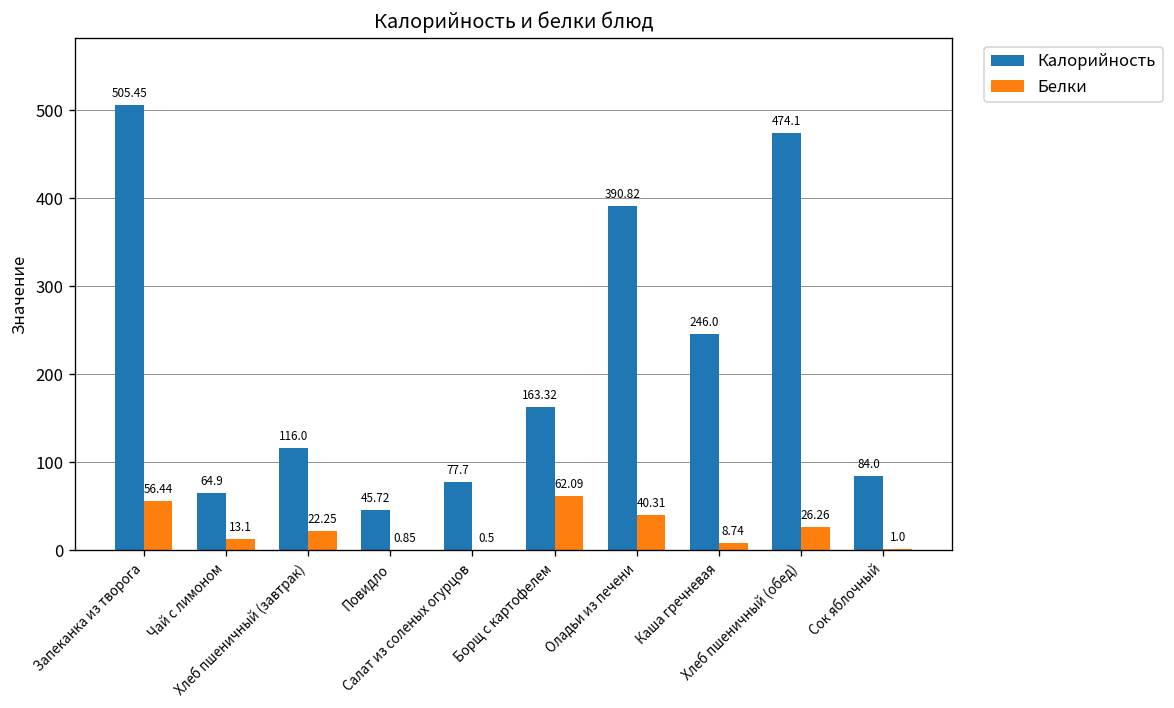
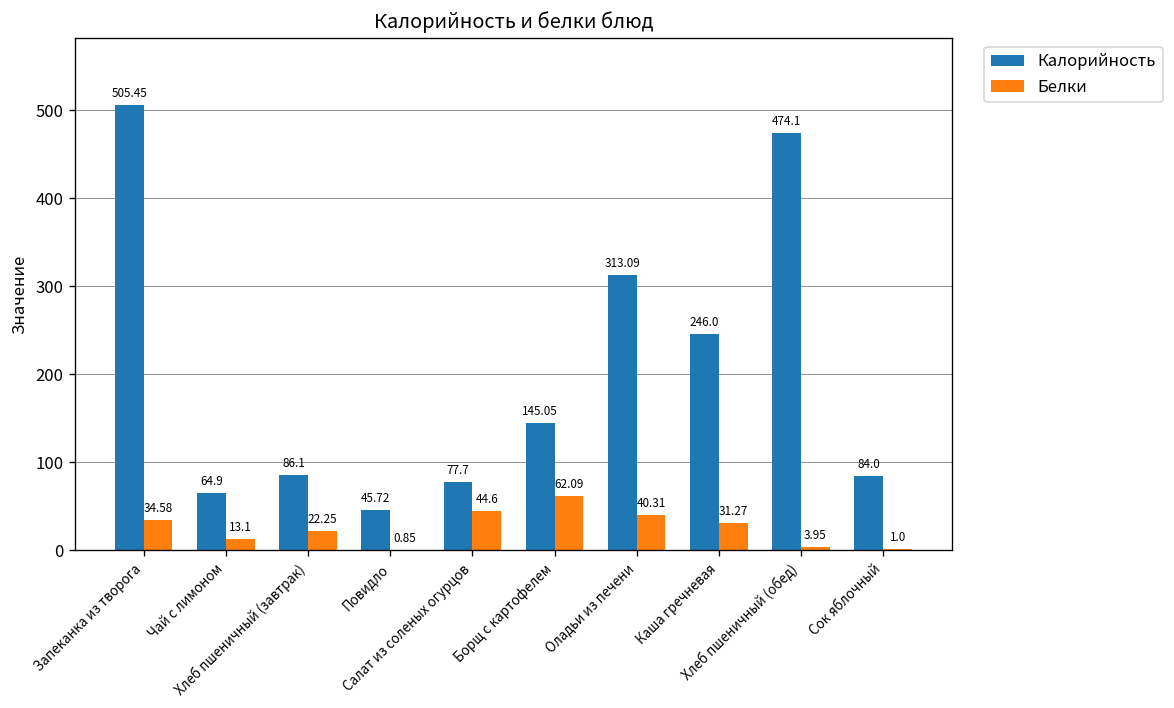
  {
    "Калорийность": {
      "Запеканка из творога": 505.45,
      "Чай с лимоном": 64.9,
-     "Хлеб пшеничный (завтрак)": 116.0,
+     "Хлеб пшеничный (завтрак)": 86.1,
      "Повидло": 45.72,
      "Салат из соленых огурцов": 77.7,
-     "Борщ с картофелем": 163.32,
-     "Оладьи из печени": 390.82,
+     "Борщ с картофелем": 145.05,
+     "Оладьи из печени": 313.09,
      "Каша гречневая": 246.0,
      "Хлеб пшеничный (обед)": 474.1,
      "Сок яблочный": 84.0
    },
    "Белки": {
-     "Запеканка из творога": 56.44,
+     "Запеканка из творога": 34.58,
      "Чай с лимоном": 13.1,
      "Хлеб пшеничный (завтрак)": 22.25,
      "Повидло": 0.85,
-     "Салат из соленых огурцов": 0.5,
+     "Салат из соленых огурцов": 44.6,
      "Борщ с картофелем": 62.09,
      "Оладьи из печени": 40.31,
-     "Каша гречневая": 8.74,
-     "Хлеб пшеничный (обед)": 26.26,
+     "Каша гречневая": 31.27,
+     "Хлеб пшеничный (обед)": 3.95,
      "Сок яблочный": 1.0
    }
  }
